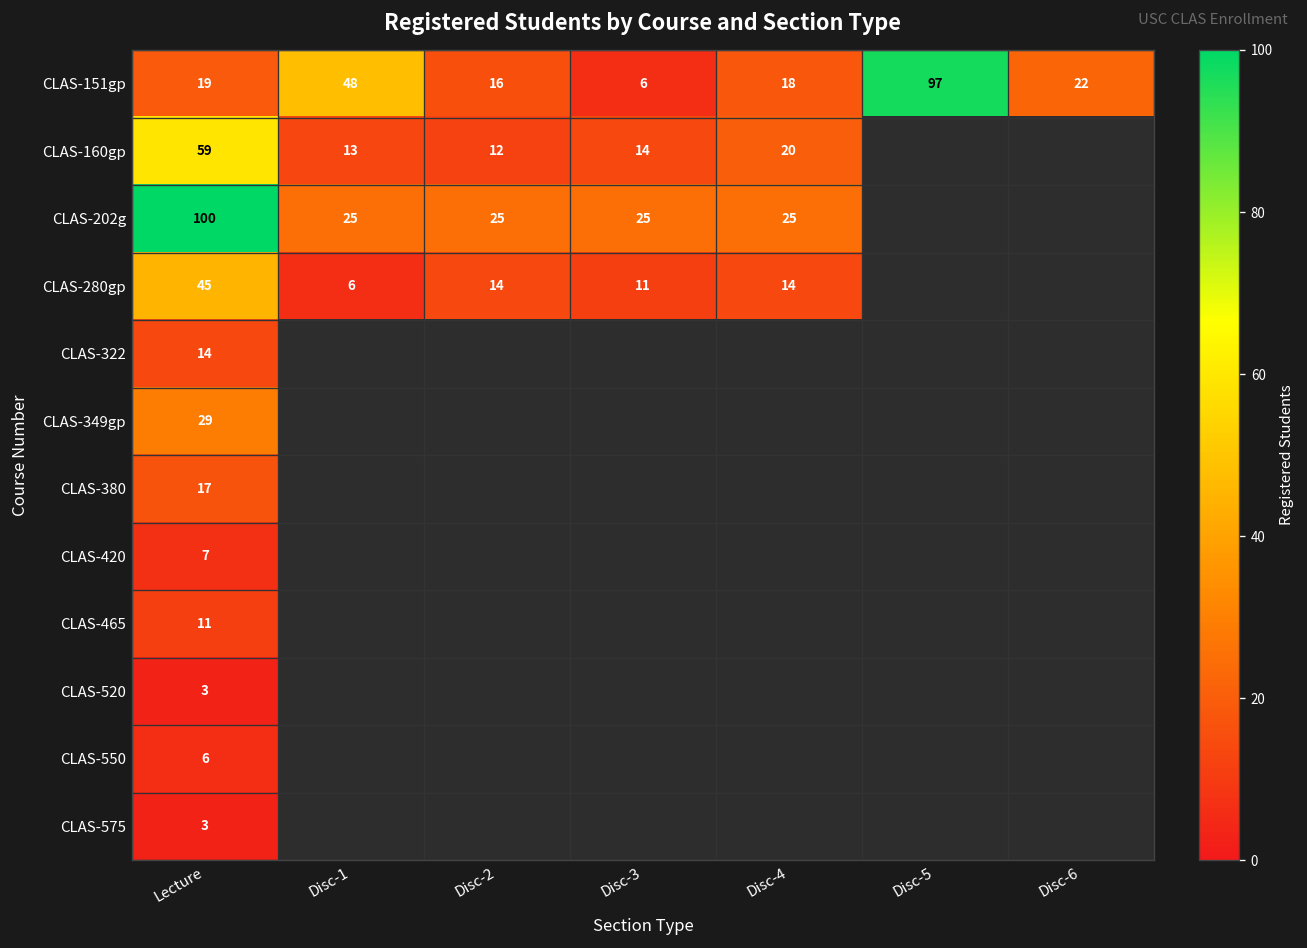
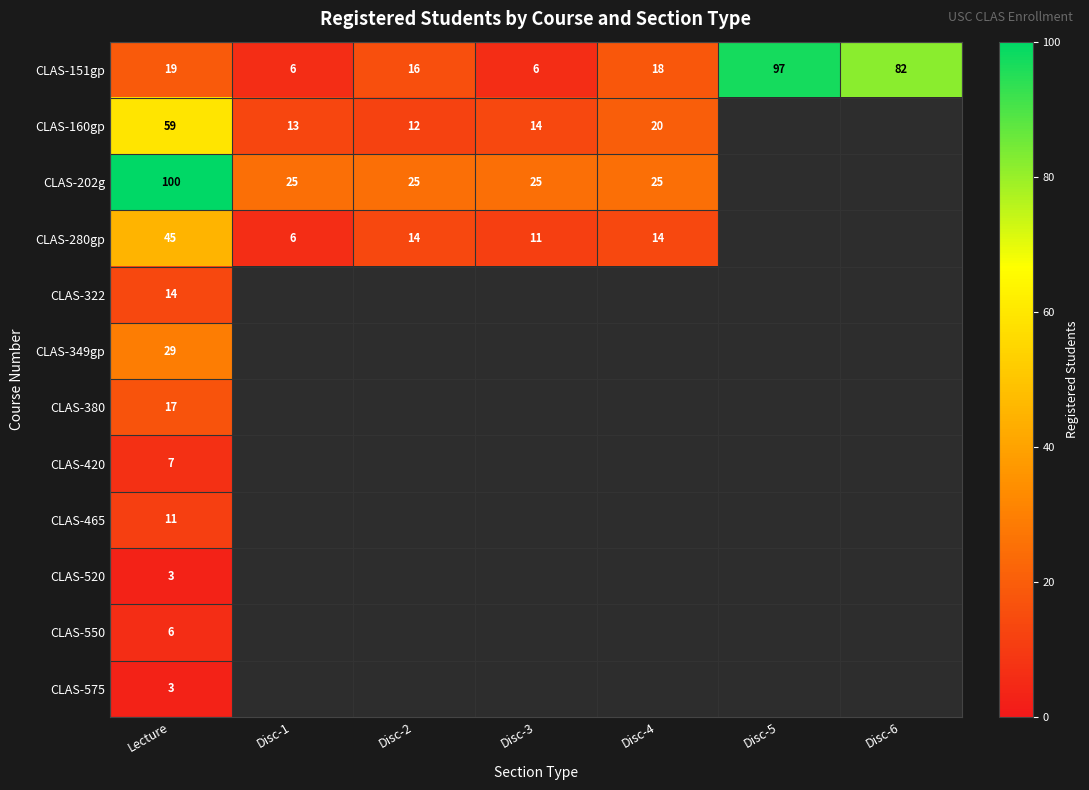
  {
    "CLAS-151gp": {
      "Lecture": 19,
-     "Disc-1": 48,
+     "Disc-1": 6,
      "Disc-2": 16,
      "Disc-3": 6,
      "Disc-4": 18,
      "Disc-5": 97,
-     "Disc-6": 22
+     "Disc-6": 82
    },
    "CLAS-160gp": {
      "Lecture": 59,
      "Disc-1": 13,
      "Disc-2": 12,
      "Disc-3": 14,
      "Disc-4": 20
    },
    "CLAS-202g": {
      "Lecture": 100,
      "Disc-1": 25,
      "Disc-2": 25,
      "Disc-3": 25,
      "Disc-4": 25
    },
    "CLAS-280gp": {
      "Lecture": 45,
      "Disc-1": 6,
      "Disc-2": 14,
      "Disc-3": 11,
      "Disc-4": 14
    },
    "CLAS-322": {
      "Lecture": 14
    },
    "CLAS-349gp": {
      "Lecture": 29
    },
    "CLAS-380": {
      "Lecture": 17
    },
    "CLAS-420": {
      "Lecture": 7
    },
    "CLAS-465": {
      "Lecture": 11
    },
    "CLAS-520": {
      "Lecture": 3
    },
    "CLAS-550": {
      "Lecture": 6
    },
    "CLAS-575": {
      "Lecture": 3
    }
  }
